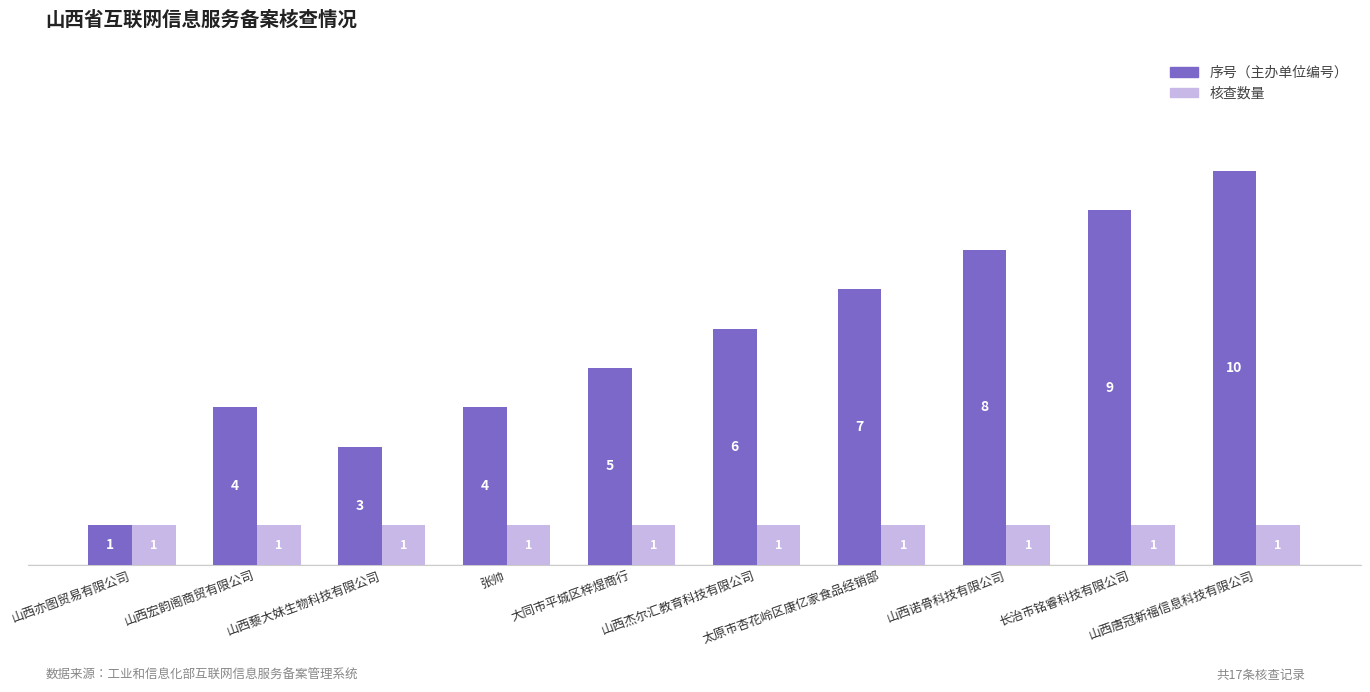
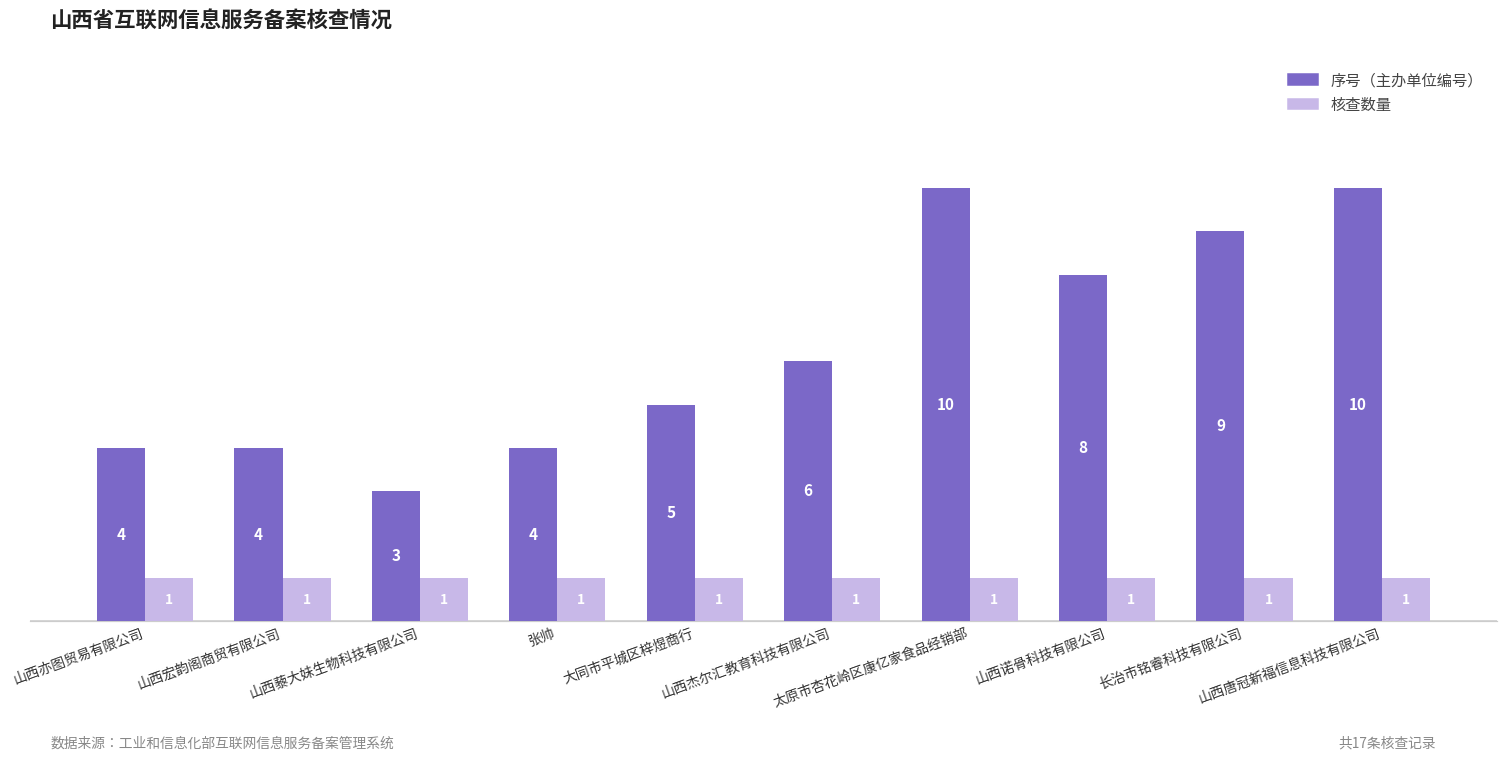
  {
    "序号（主办单位编号）": {
-     "山西亦图贸易有限公司": 1,
+     "山西亦图贸易有限公司": 4,
      "山西宏韵阁商贸有限公司": 4,
      "山西藜大妹生物科技有限公司": 3,
      "张帅": 4,
      "大同市平城区梓煜商行": 5,
      "山西杰尔汇教育科技有限公司": 6,
-     "太原市杏花岭区康亿家食品经销部": 7,
+     "太原市杏花岭区康亿家食品经销部": 10,
      "山西诺骨科技有限公司": 8,
      "长治市铭睿科技有限公司": 9,
      "山西唐冠新福信息科技有限公司": 10
    },
    "核查数量": {
      "山西亦图贸易有限公司": 1,
      "山西宏韵阁商贸有限公司": 1,
      "山西藜大妹生物科技有限公司": 1,
      "张帅": 1,
      "大同市平城区梓煜商行": 1,
      "山西杰尔汇教育科技有限公司": 1,
      "太原市杏花岭区康亿家食品经销部": 1,
      "山西诺骨科技有限公司": 1,
      "长治市铭睿科技有限公司": 1,
      "山西唐冠新福信息科技有限公司": 1
    }
  }
